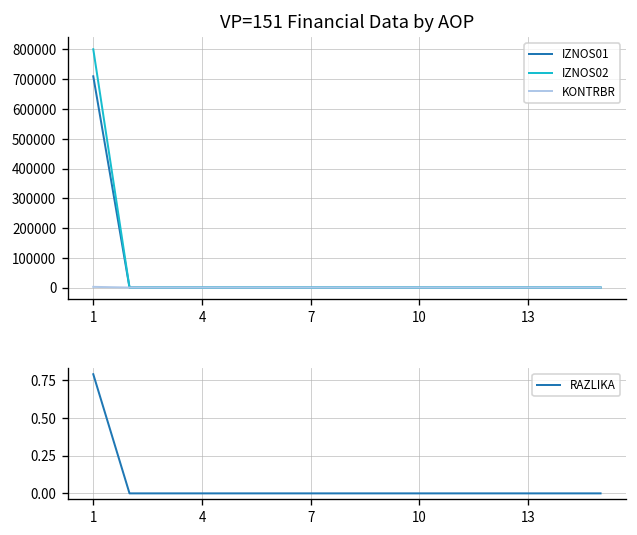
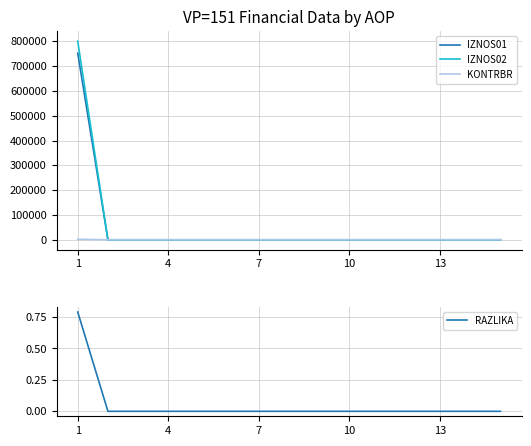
  {
    "VP=151 Financial Data by AOP": {
      "IZNOS01": {
-       "1": 710000
+       "1": 750000
      },
      "IZNOS02": {
        "1": 800000
      },
      "KONTRBR": {
        "1": 0
      }
    }
  }
